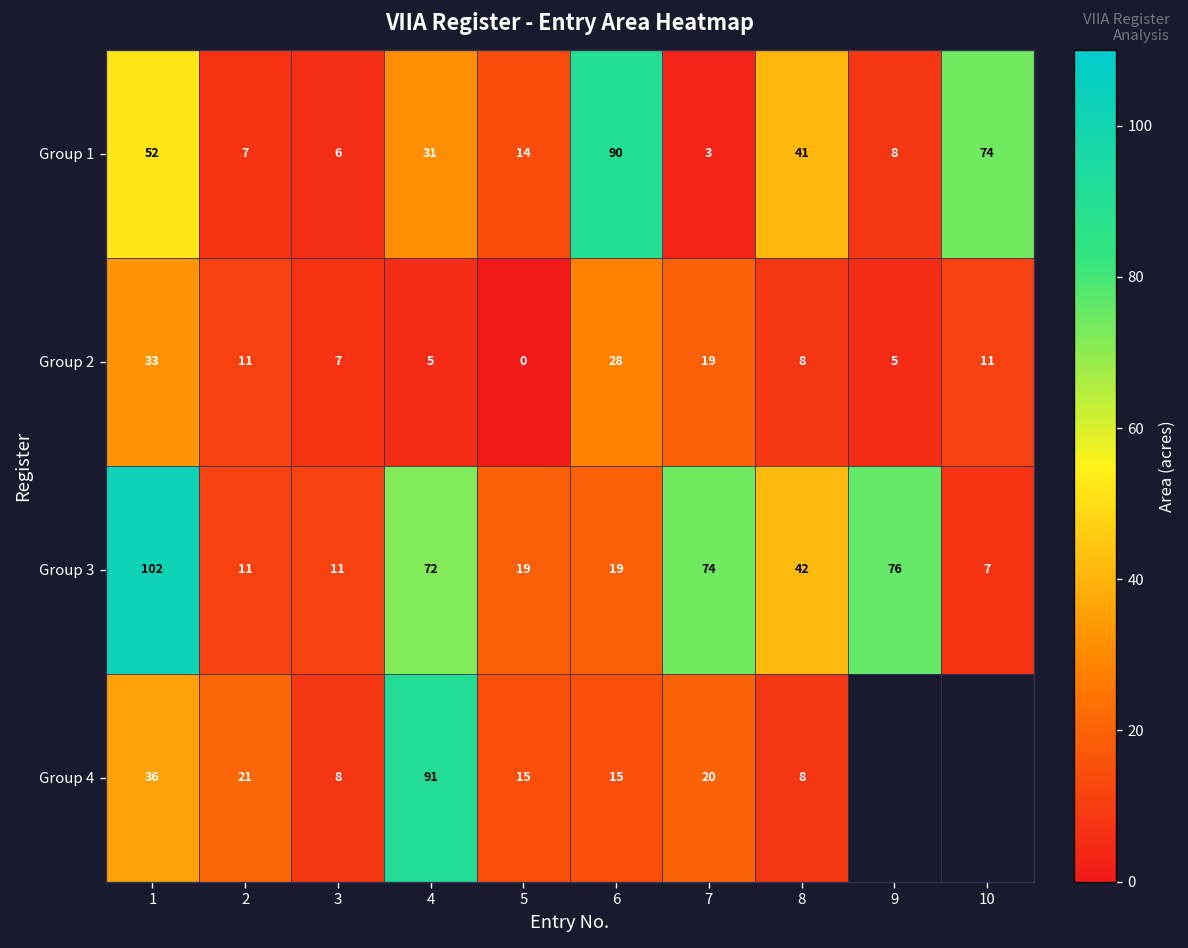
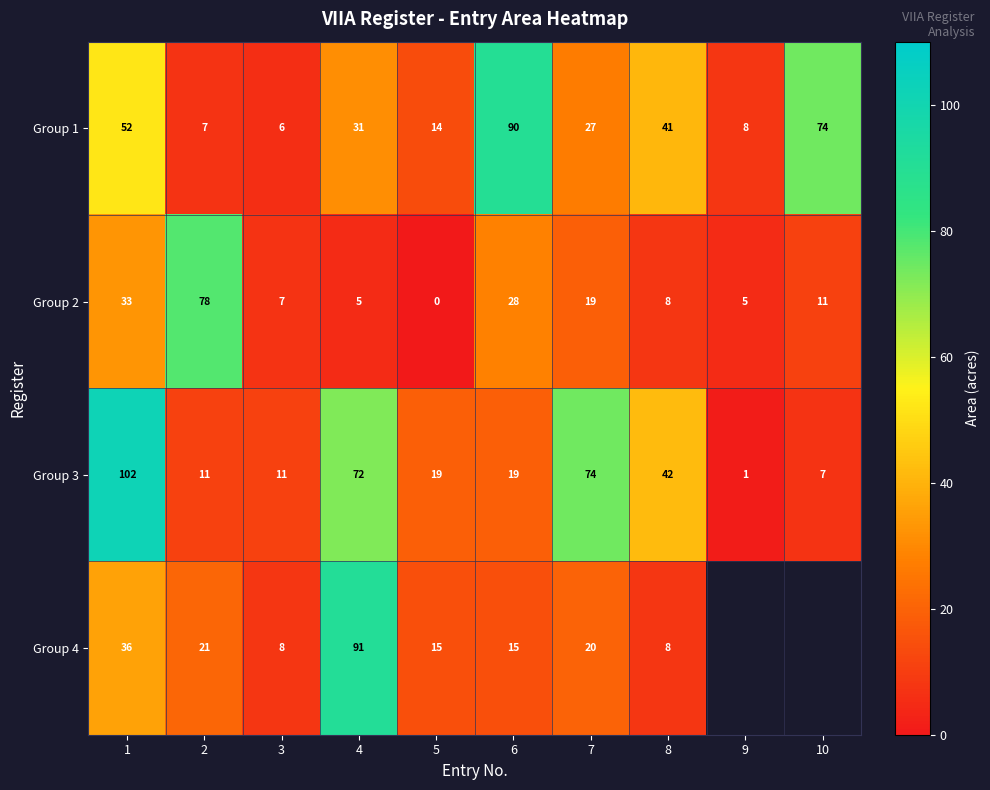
  {
    "Group 1": {
      "1": 52,
      "2": 7,
      "3": 6,
      "4": 31,
      "5": 14,
      "6": 90,
-     "7": 3,
+     "7": 27,
      "8": 41,
      "9": 8,
      "10": 74
    },
    "Group 2": {
      "1": 33,
-     "2": 11,
+     "2": 78,
      "3": 7,
      "4": 5,
      "5": 0,
      "6": 28,
      "7": 19,
      "8": 8,
      "9": 5,
      "10": 11
    },
    "Group 3": {
      "1": 102,
      "2": 11,
      "3": 11,
      "4": 72,
      "5": 19,
      "6": 19,
      "7": 74,
      "8": 42,
-     "9": 76,
+     "9": 1,
      "10": 7
    },
    "Group 4": {
      "1": 36,
      "2": 21,
      "3": 8,
      "4": 91,
      "5": 15,
      "6": 15,
      "7": 20,
      "8": 8
    }
  }
